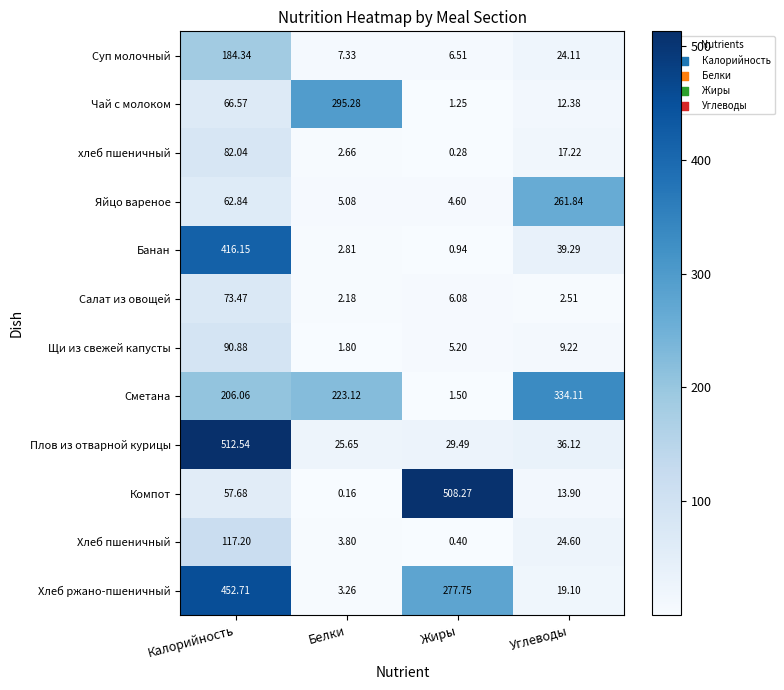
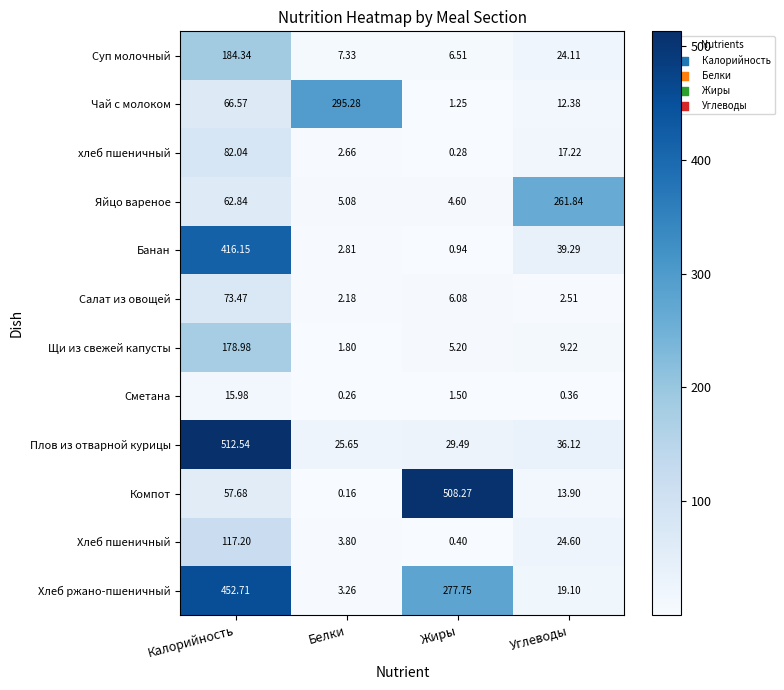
  {
    "Суп молочный": {
      "Калорийность": 184.34,
      "Белки": 7.33,
      "Жиры": 6.51,
      "Углеводы": 24.11
    },
    "Чай с молоком": {
      "Калорийность": 66.57,
      "Белки": 295.28,
      "Жиры": 1.25,
      "Углеводы": 12.38
    },
    "хлеб пшеничный": {
      "Калорийность": 82.04,
      "Белки": 2.66,
      "Жиры": 0.28,
      "Углеводы": 17.22
    },
    "Яйцо вареное": {
      "Калорийность": 62.84,
      "Белки": 5.08,
      "Жиры": 4.60,
      "Углеводы": 261.84
    },
    "Банан": {
      "Калорийность": 416.15,
      "Белки": 2.81,
      "Жиры": 0.94,
      "Углеводы": 39.29
    },
    "Салат из овощей": {
      "Калорийность": 73.47,
      "Белки": 2.18,
      "Жиры": 6.08,
      "Углеводы": 2.51
    },
    "Щи из свежей капусты": {
-     "Калорийность": 90.88,
+     "Калорийность": 178.98,
      "Белки": 1.80,
      "Жиры": 5.20,
      "Углеводы": 9.22
    },
    "Сметана": {
-     "Калорийность": 206.06,
-     "Белки": 223.12,
+     "Калорийность": 15.98,
+     "Белки": 0.26,
      "Жиры": 1.50,
-     "Углеводы": 334.11
+     "Углеводы": 0.36
    },
    "Плов из отварной курицы": {
      "Калорийность": 512.54,
      "Белки": 25.65,
      "Жиры": 29.49,
      "Углеводы": 36.12
    },
    "Компот": {
      "Калорийность": 57.68,
      "Белки": 0.16,
      "Жиры": 508.27,
      "Углеводы": 13.90
    },
    "Хлеб пшеничный": {
      "Калорийность": 117.20,
      "Белки": 3.80,
      "Жиры": 0.40,
      "Углеводы": 24.60
    },
    "Хлеб ржано-пшеничный": {
      "Калорийность": 452.71,
      "Белки": 3.26,
      "Жиры": 277.75,
      "Углеводы": 19.10
    }
  }
